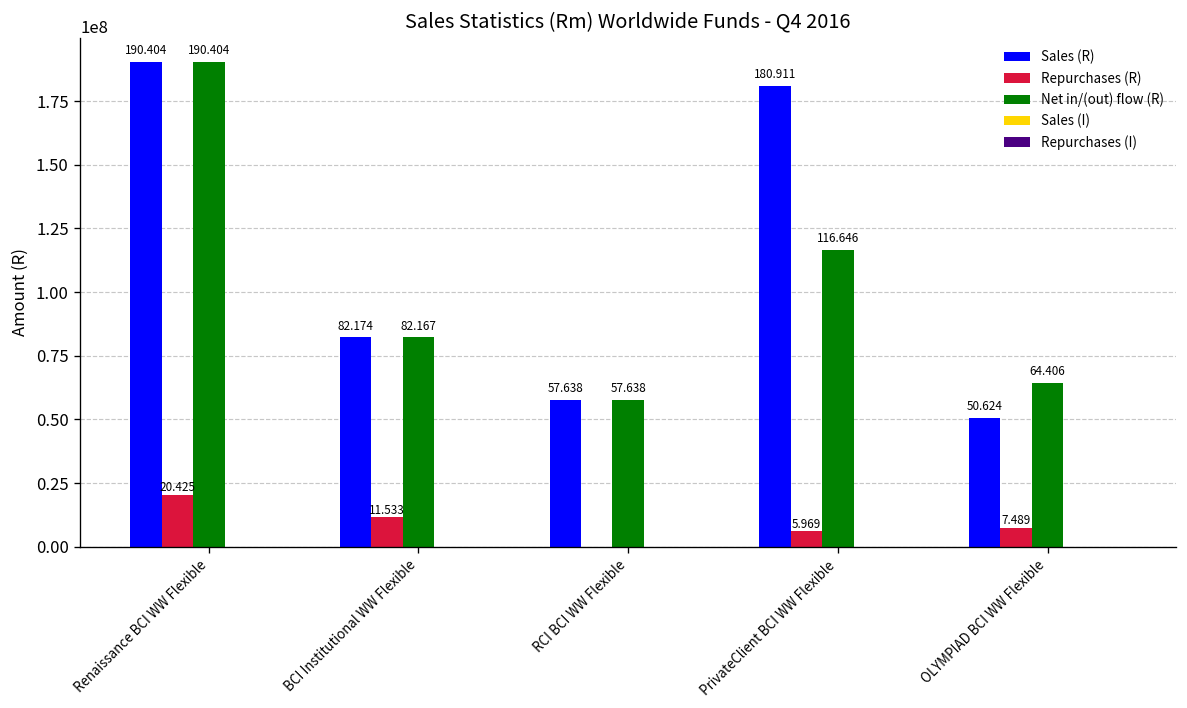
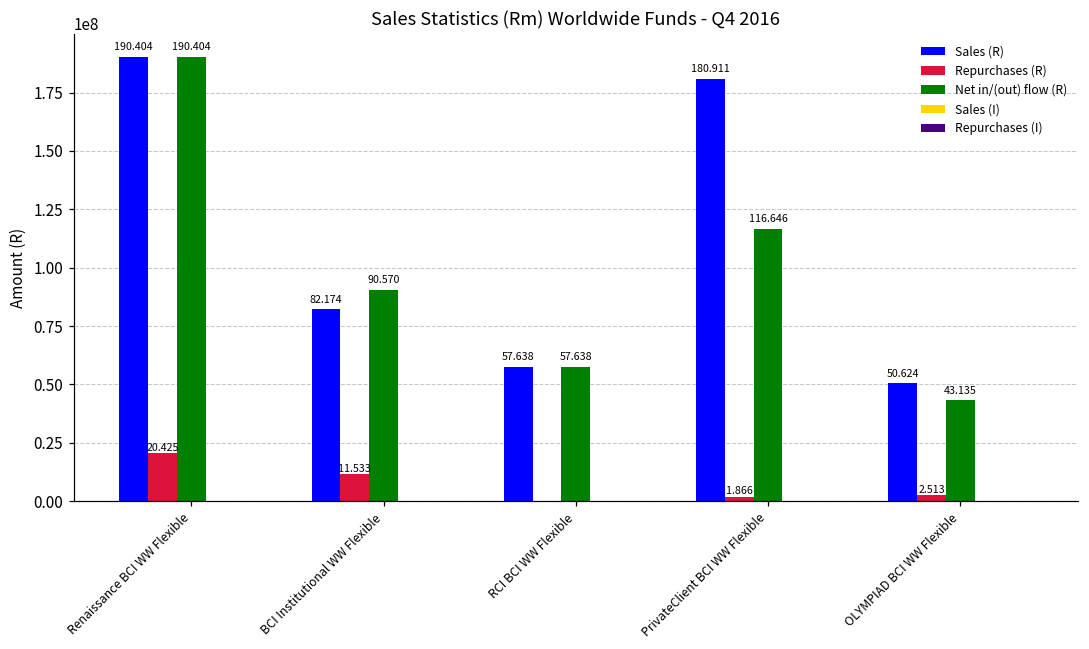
  {
    "Repurchases (R)": {
-     "PrivateClient BCI WW Flexible": 5.969,
-     "OLYMPIAD BCI WW Flexible": 7.489
+     "PrivateClient BCI WW Flexible": 1.866,
+     "OLYMPIAD BCI WW Flexible": 2.513
    },
    "Net in/(out) flow (R)": {
-     "BCI Institutional WW Flexible": 82.167,
-     "OLYMPIAD BCI WW Flexible": 64.406
+     "BCI Institutional WW Flexible": 90.570,
+     "OLYMPIAD BCI WW Flexible": 43.135
    },
    "Sales (I)": {
      "Renaissance BCI WW Flexible": 0,
      "BCI Institutional WW Flexible": 0,
      "RCI BCI WW Flexible": 0,
      "PrivateClient BCI WW Flexible": 0,
      "OLYMPIAD BCI WW Flexible": 0
    },
    "Repurchases (I)": {
      "Renaissance BCI WW Flexible": 0,
      "BCI Institutional WW Flexible": 0,
      "RCI BCI WW Flexible": 0,
      "PrivateClient BCI WW Flexible": 0,
      "OLYMPIAD BCI WW Flexible": 0
    }
  }
